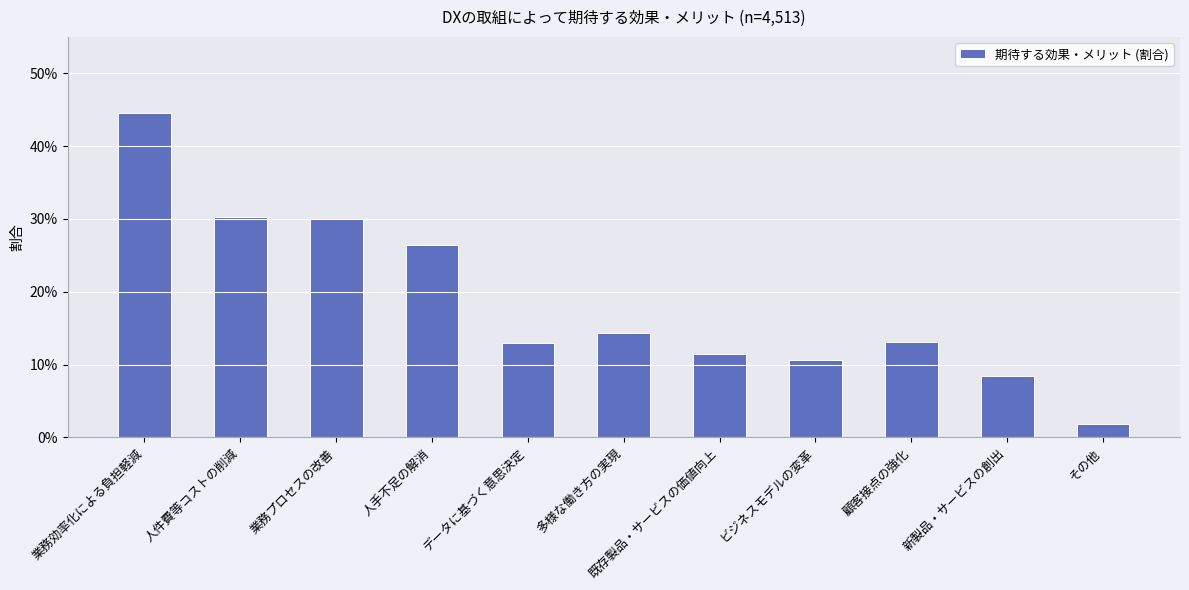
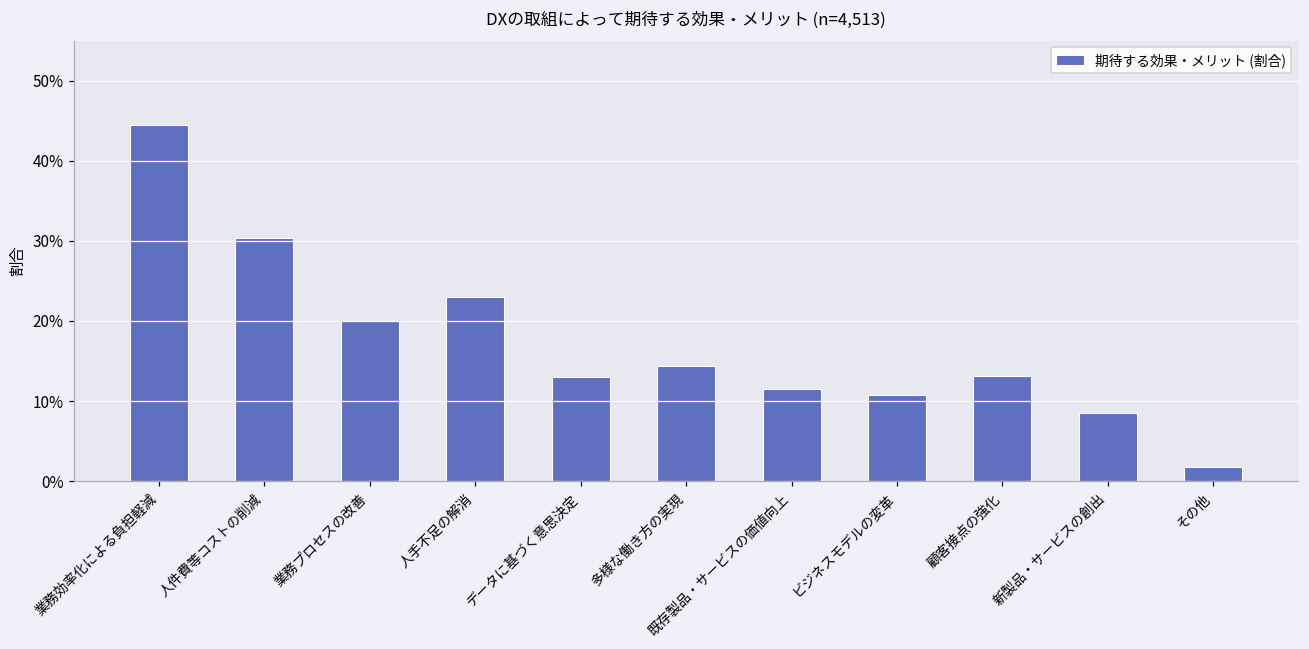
  {
    "業務効率化による負担軽減": "45%",
    "人件費等コストの削減": "30%",
-   "業務プロセスの改善": "30%",
-   "人手不足の解消": "26%",
+   "業務プロセスの改善": "20%",
+   "人手不足の解消": "23%",
    "データに基づく意思決定": "13%",
    "多様な働き方の実現": "14%",
    "既存製品・サービスの価値向上": "12%",
    "ビジネスモデルの変革": "11%",
    "顧客接点の強化": "13%",
    "新製品・サービスの創出": "9%",
    "その他": "2%"
  }
